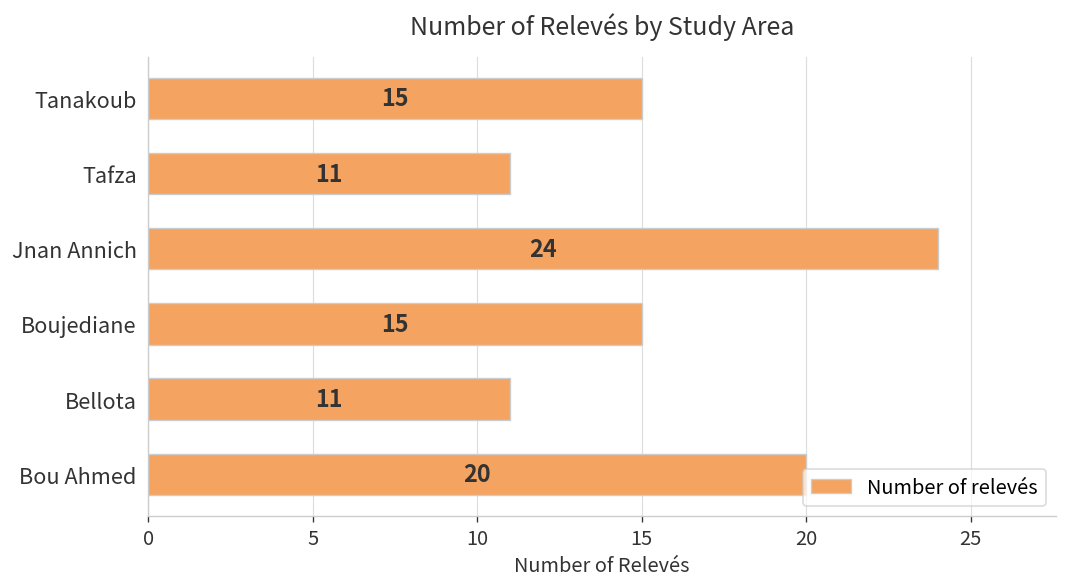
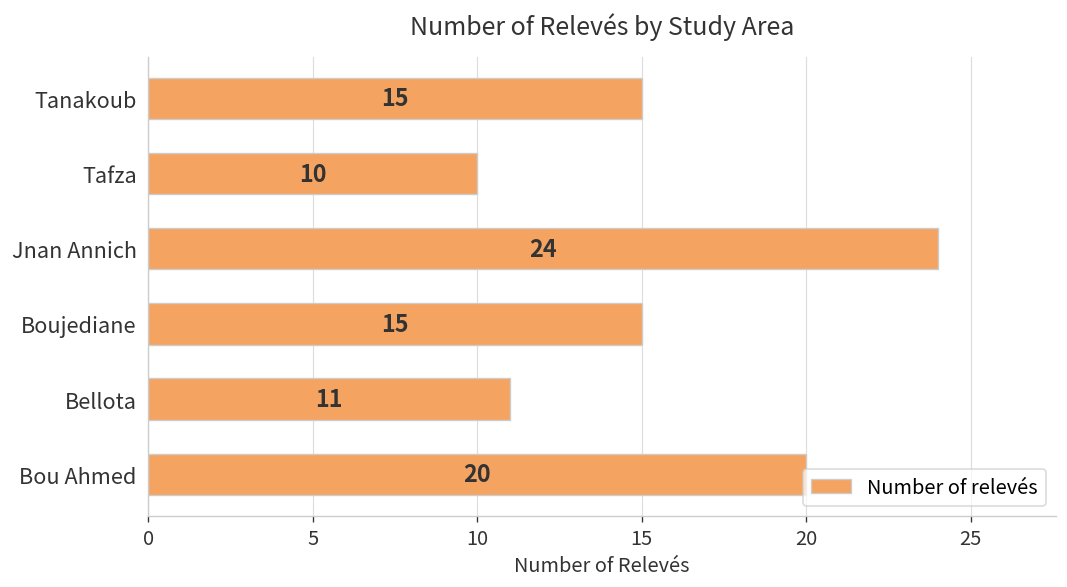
  {
    "Tanakoub": 15,
-   "Tafza": 11,
+   "Tafza": 10,
    "Jnan Annich": 24,
    "Boujediane": 15,
    "Bellota": 11
  }
